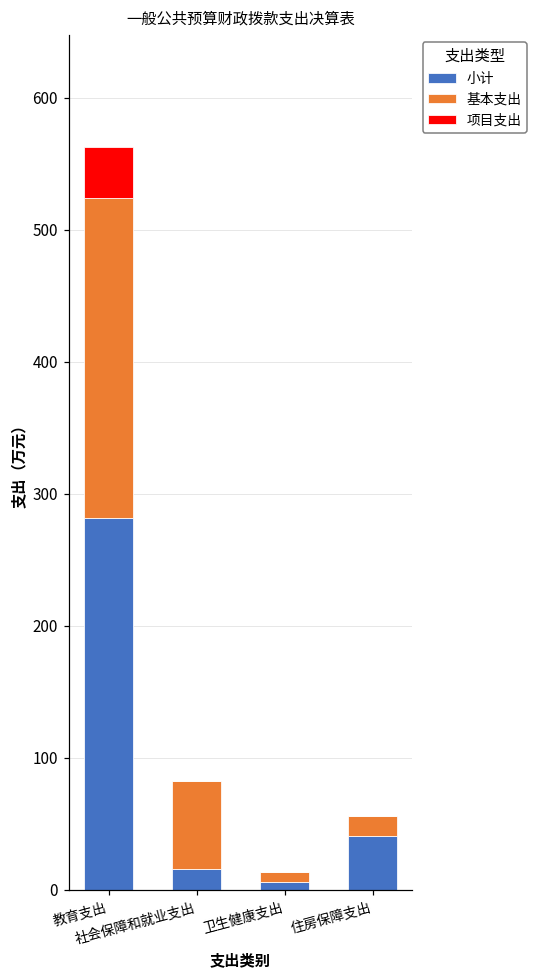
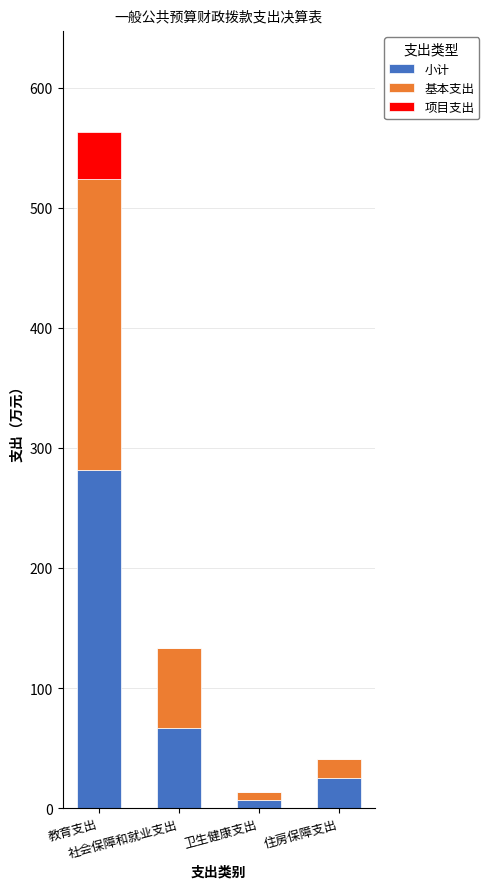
  {
    "小计": {
      "教育支出": 281,
-     "社会保障和就业支出": 16,
+     "社会保障和就业支出": 67,
      "卫生健康支出": 6,
-     "住房保障支出": 41
+     "住房保障支出": 25
    },
    "基本支出": {
      "教育支出": 243,
      "社会保障和就业支出": 67,
      "卫生健康支出": 7,
      "住房保障支出": 15
    },
    "项目支出": {
      "教育支出": 39,
      "社会保障和就业支出": 0,
      "卫生健康支出": 0,
      "住房保障支出": 0
    }
  }
